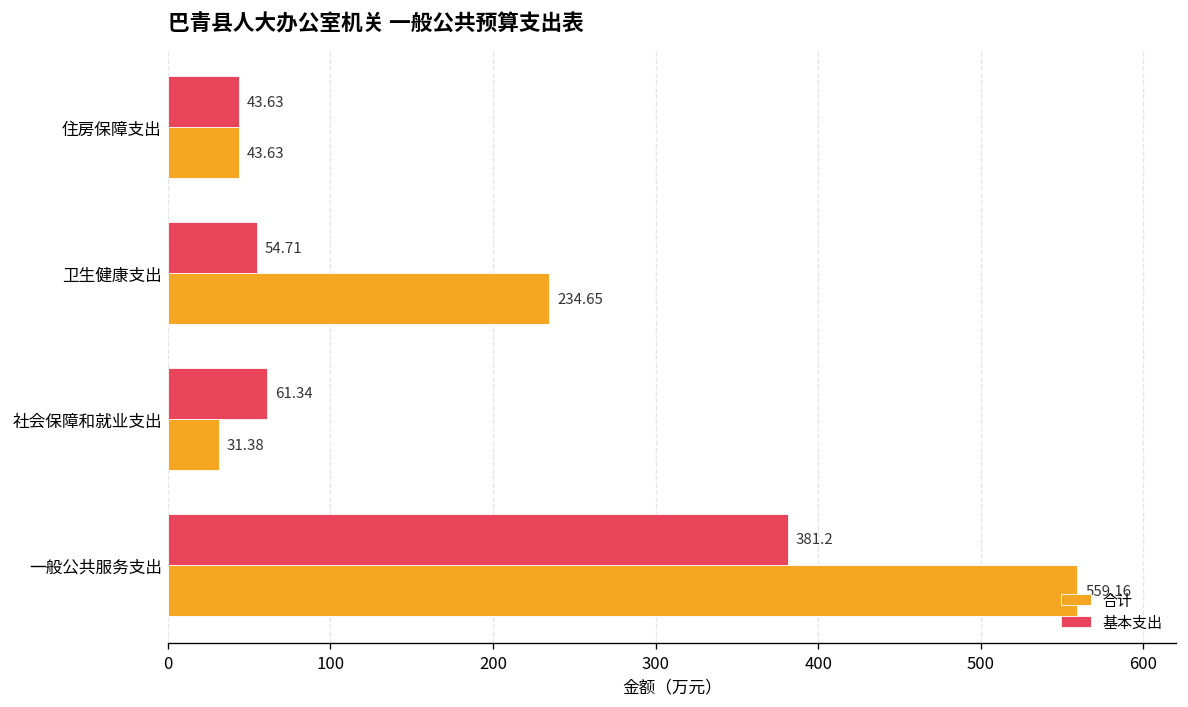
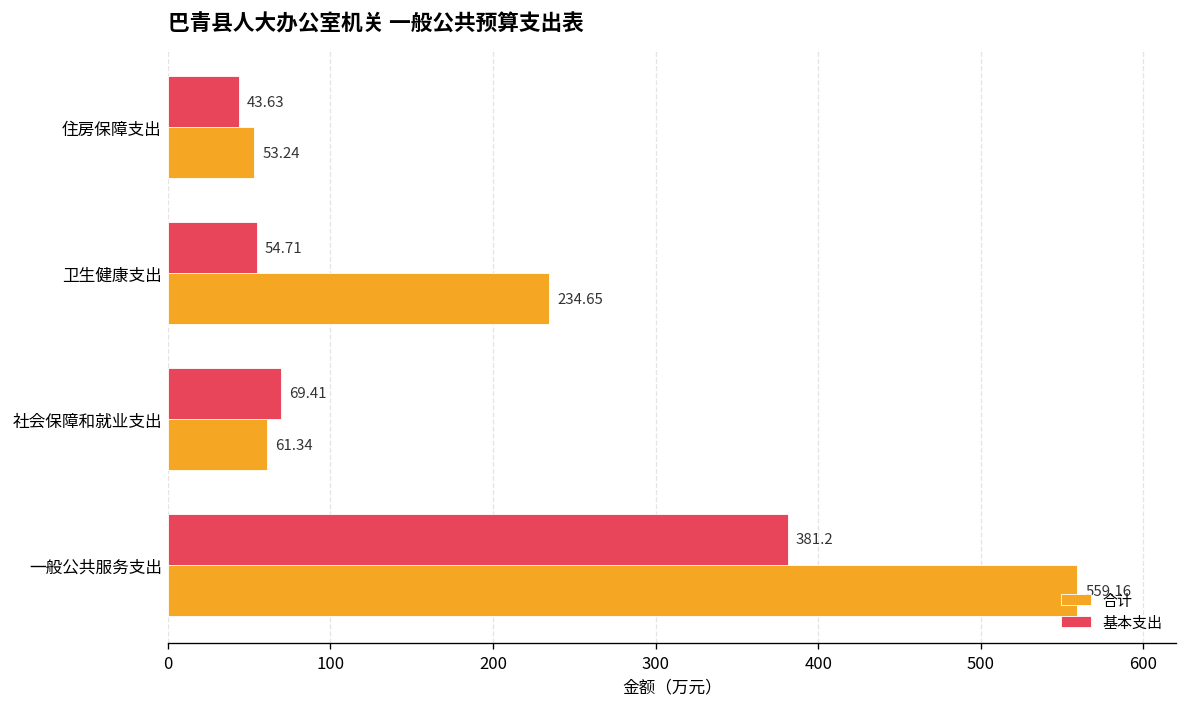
  {
    "合计": {
-     "住房保障支出": 43.63,
+     "住房保障支出": 53.24,
      "卫生健康支出": 234.65,
-     "社会保障和就业支出": 31.38,
+     "社会保障和就业支出": 61.34,
      "一般公共服务支出": 559.16
    },
    "基本支出": {
      "住房保障支出": 43.63,
      "卫生健康支出": 54.71,
-     "社会保障和就业支出": 61.34,
+     "社会保障和就业支出": 69.41,
      "一般公共服务支出": 381.2
    }
  }
